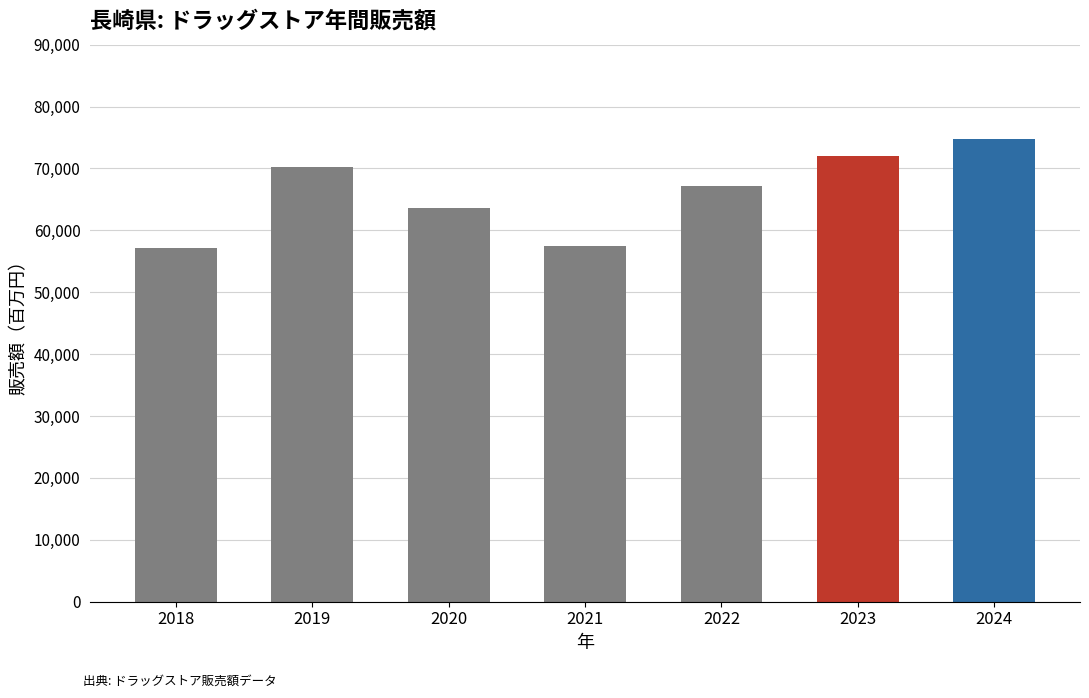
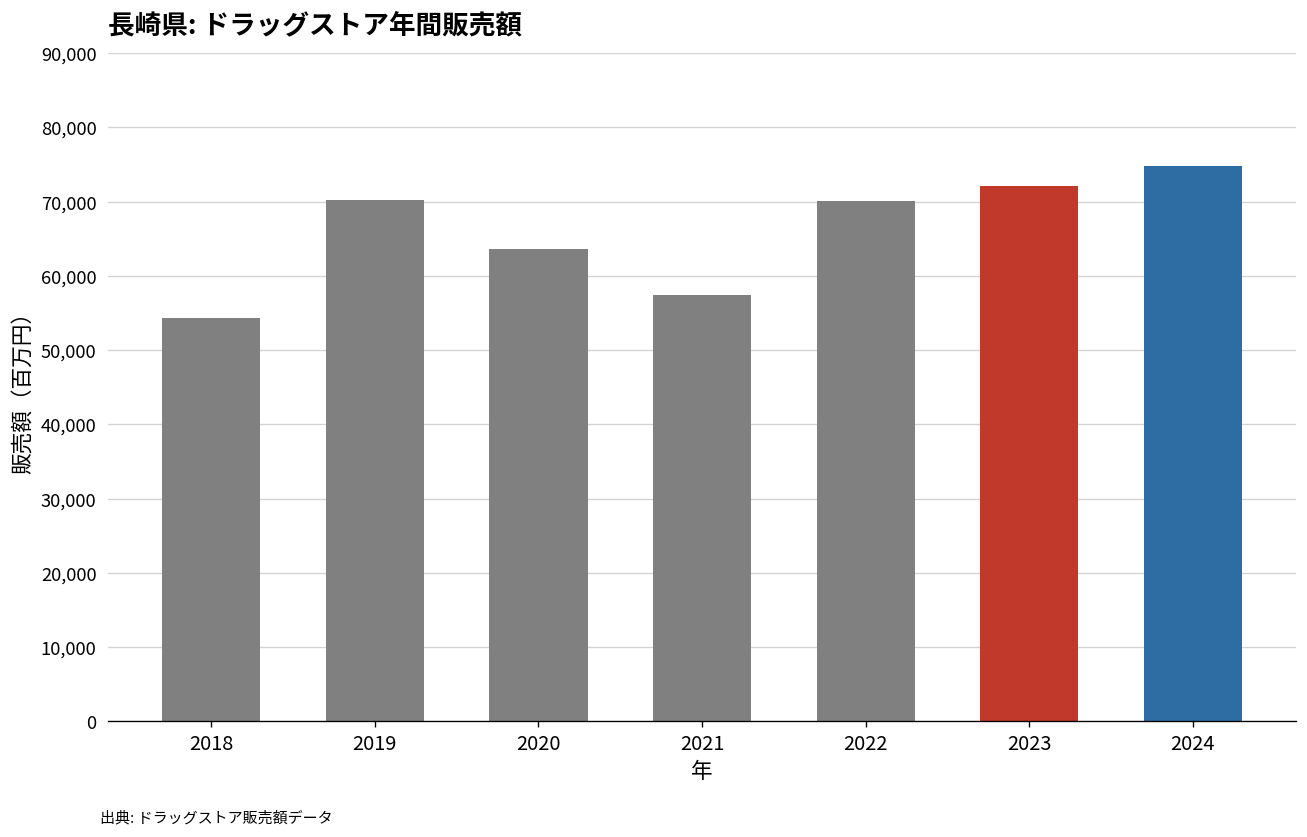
  {
-   "2018": "57,000",
+   "2018": "54,000",
    "2019": "70,000",
    "2020": "64,000",
    "2021": "57,000",
-   "2022": "67,000",
+   "2022": "70,000",
    "2023": "72,000",
    "2024": "75,000"
  }
